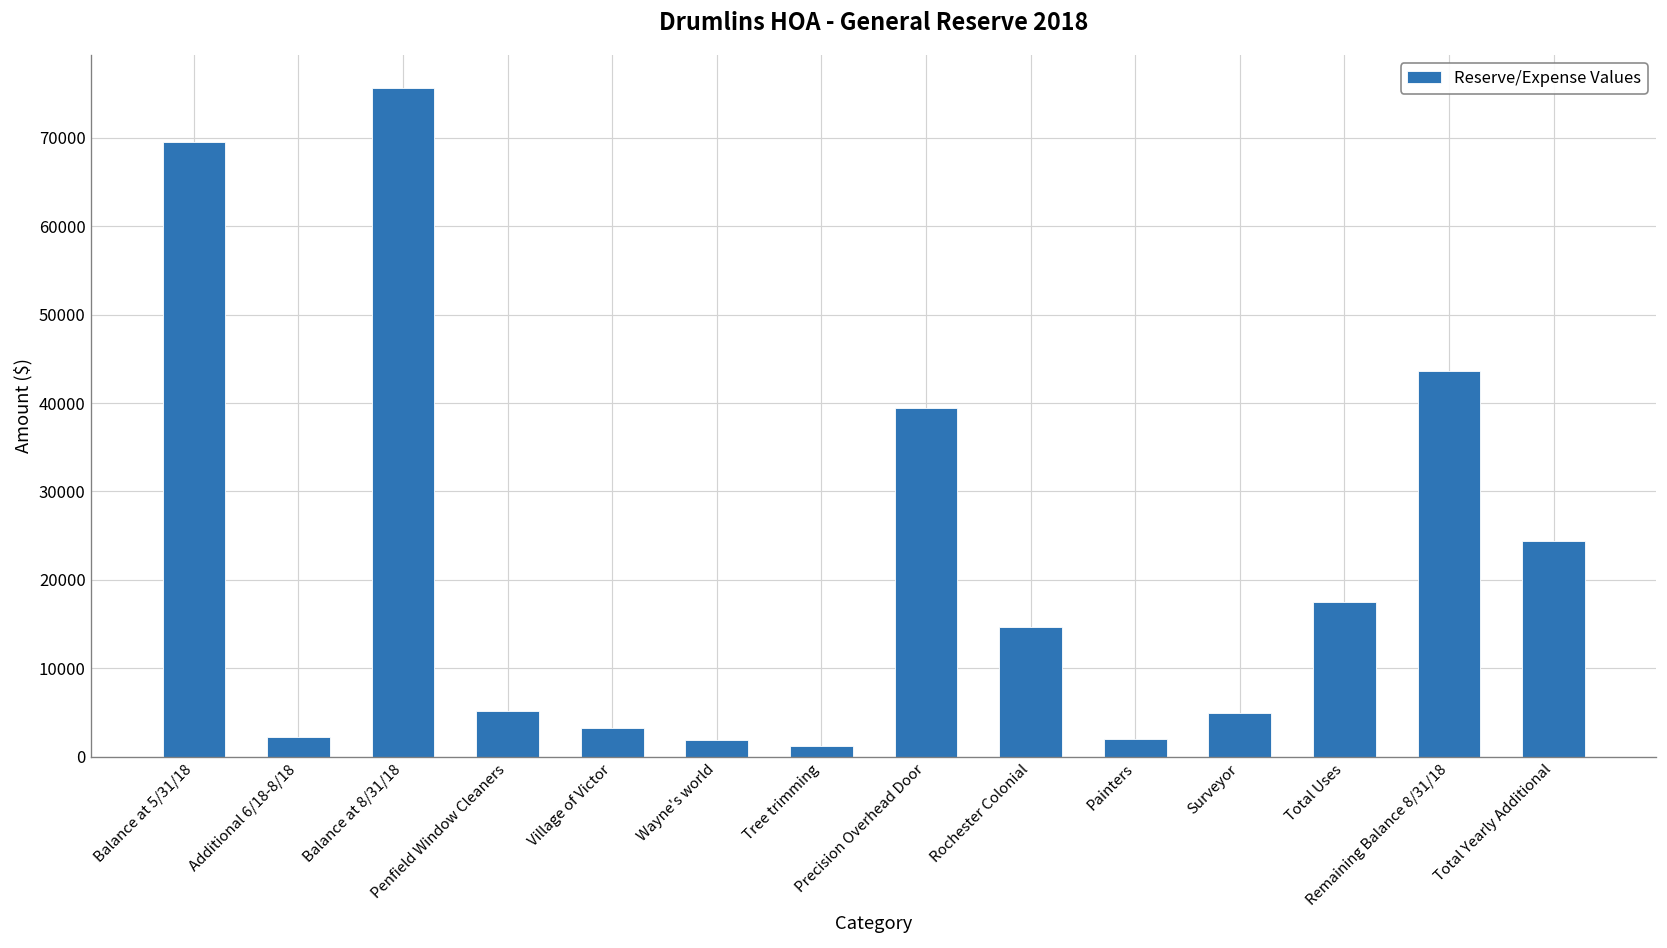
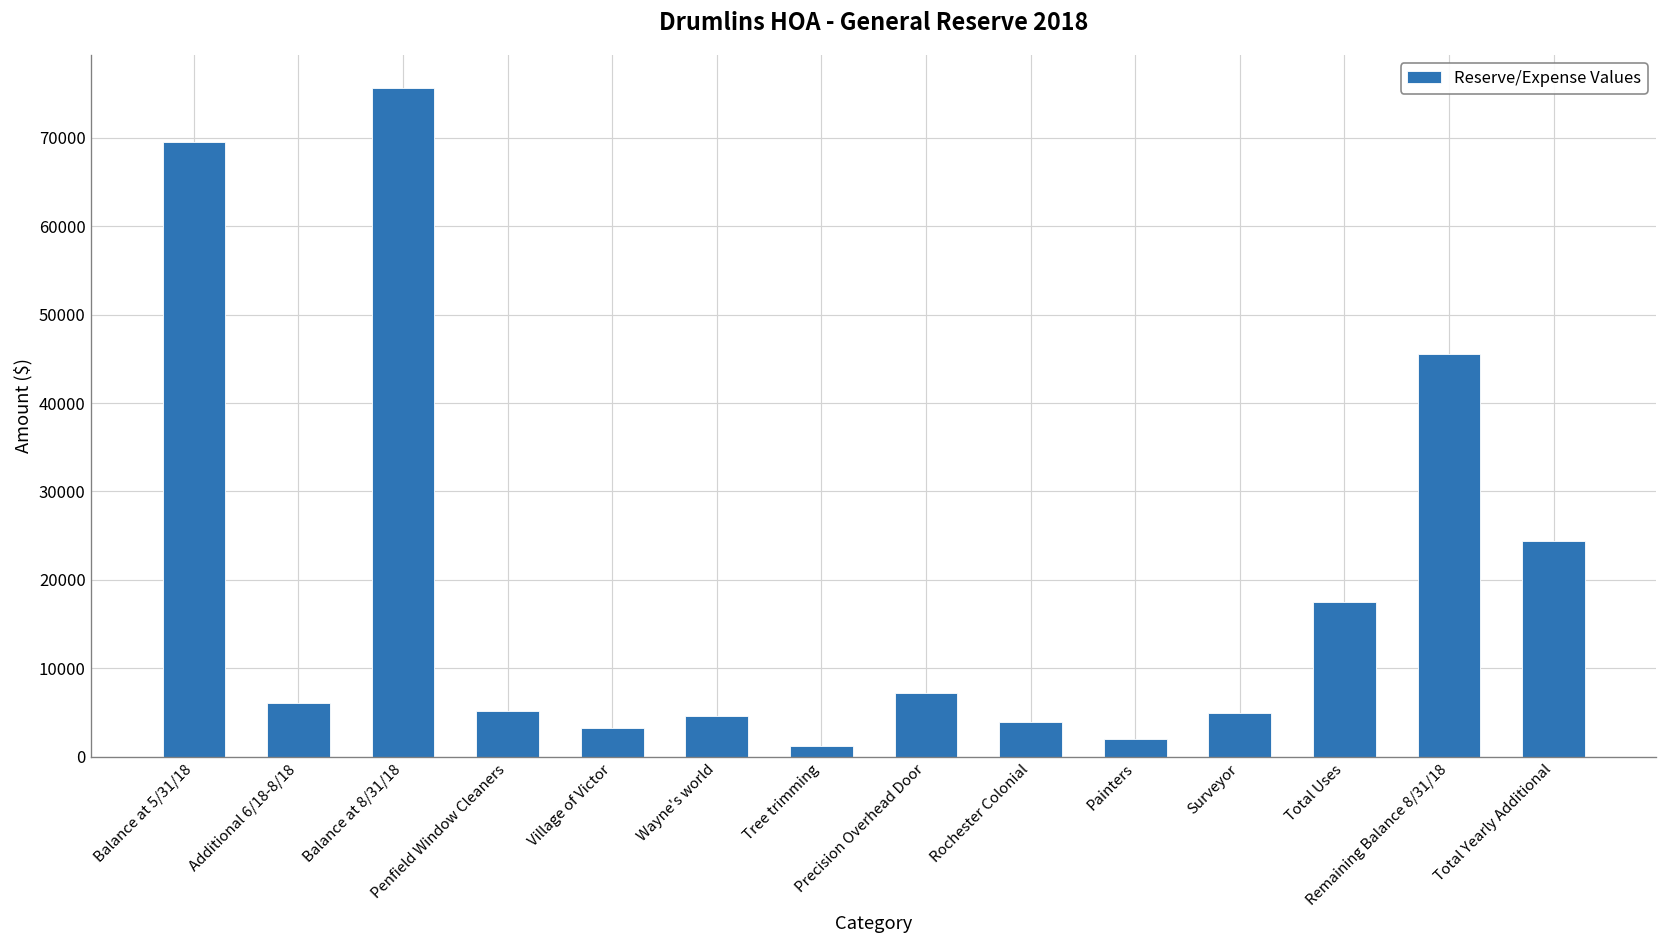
  {
    "Balance at 5/31/18": 69000,
-   "Additional 6/18-8/18": 2000,
+   "Additional 6/18-8/18": 6000,
    "Balance at 8/31/18": 76000,
    "Penfield Window Cleaners": 5000,
    "Village of Victor": 3000,
-   "Wayne's world": 2000,
+   "Wayne's world": 5000,
    "Tree trimming": 1000,
-   "Precision Overhead Door": 39000,
-   "Rochester Colonial": 15000,
+   "Precision Overhead Door": 7000,
+   "Rochester Colonial": 4000,
    "Painters": 2000,
    "Surveyor": 5000,
    "Total Uses": 18000,
-   "Remaining Balance 8/31/18": 44000,
+   "Remaining Balance 8/31/18": 46000,
    "Total Yearly Additional": 24000
  }
